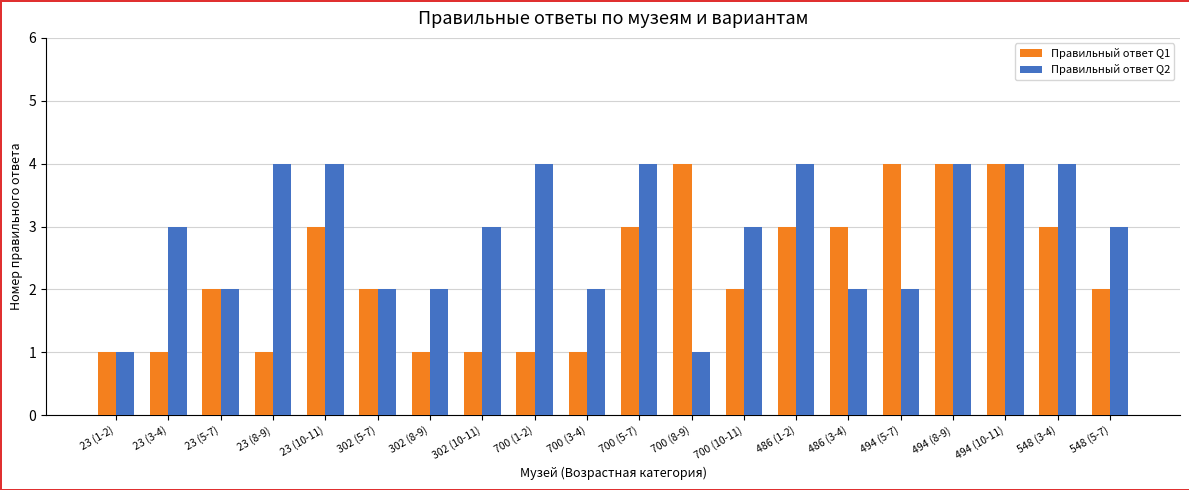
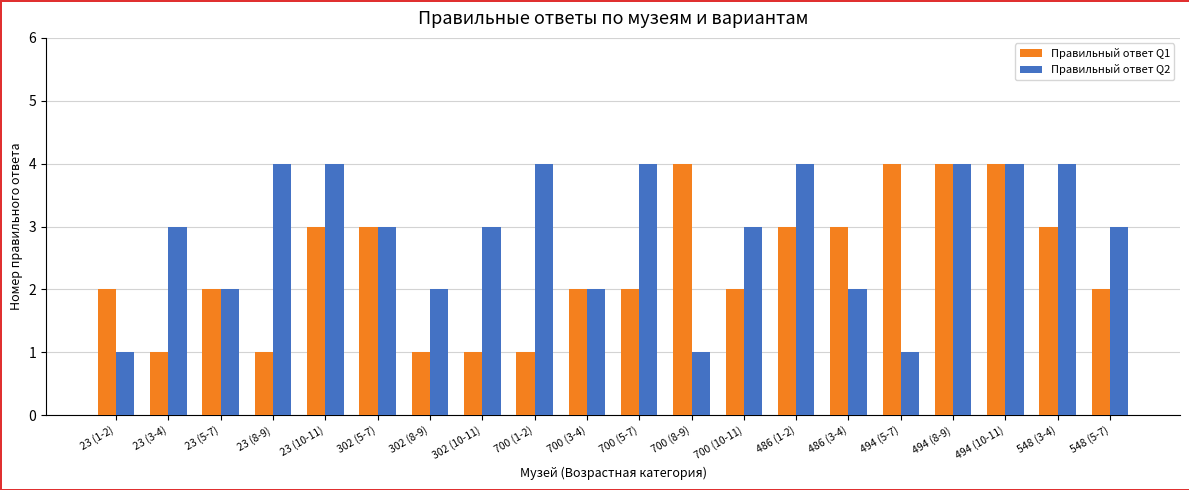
  {
    "Правильный ответ Q1": {
-     "23 (1-2)": 1,
+     "23 (1-2)": 2,
      "23 (3-4)": 1,
      "23 (5-7)": 2,
      "23 (8-9)": 1,
      "23 (10-11)": 3,
-     "302 (5-7)": 2,
+     "302 (5-7)": 3,
      "302 (8-9)": 1,
      "302 (10-11)": 1,
      "700 (1-2)": 1,
-     "700 (3-4)": 1,
-     "700 (5-7)": 3,
+     "700 (3-4)": 2,
+     "700 (5-7)": 2,
      "700 (8-9)": 4,
      "700 (10-11)": 2,
      "486 (1-2)": 3,
      "486 (3-4)": 3,
      "494 (5-7)": 4,
      "494 (8-9)": 4,
      "494 (10-11)": 4,
      "548 (3-4)": 3,
      "548 (5-7)": 2
    },
    "Правильный ответ Q2": {
      "23 (1-2)": 1,
      "23 (3-4)": 3,
      "23 (5-7)": 2,
      "23 (8-9)": 4,
      "23 (10-11)": 4,
-     "302 (5-7)": 2,
+     "302 (5-7)": 3,
      "302 (8-9)": 2,
      "302 (10-11)": 3,
      "700 (1-2)": 4,
      "700 (3-4)": 2,
      "700 (5-7)": 4,
      "700 (8-9)": 1,
      "700 (10-11)": 3,
      "486 (1-2)": 4,
      "486 (3-4)": 2,
-     "494 (5-7)": 2,
+     "494 (5-7)": 1,
      "494 (8-9)": 4,
      "494 (10-11)": 4,
      "548 (3-4)": 4,
      "548 (5-7)": 3
    }
  }
